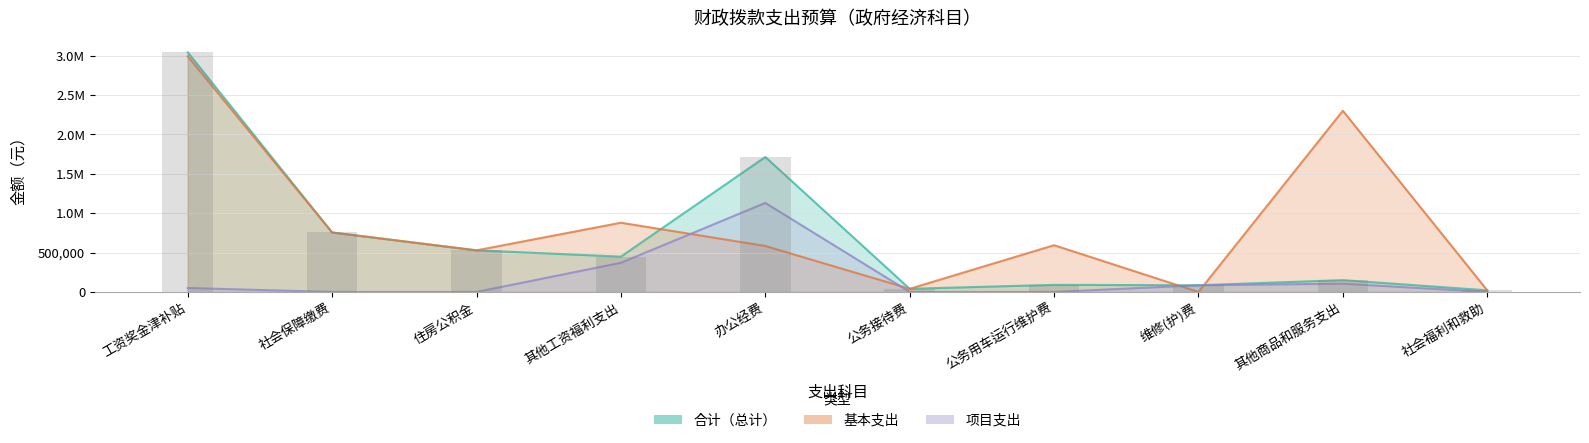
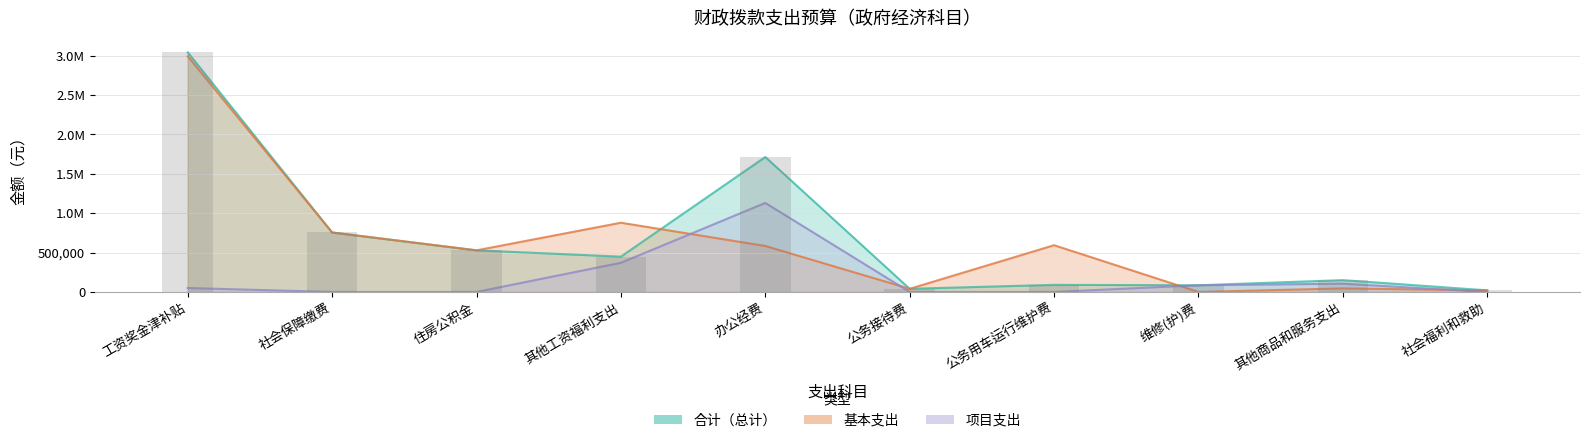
  {
    "基本支出": {
      "工资奖金津补贴": "3,000,000",
      "其他工资福利支出": "900,000",
      "办公经费": "600,000",
      "公务用车运行维护费": "600,000",
      "维修(护)费": "0",
-     "其他商品和服务支出": "2,300,000"
+     "其他商品和服务支出": "0"
    }
  }
